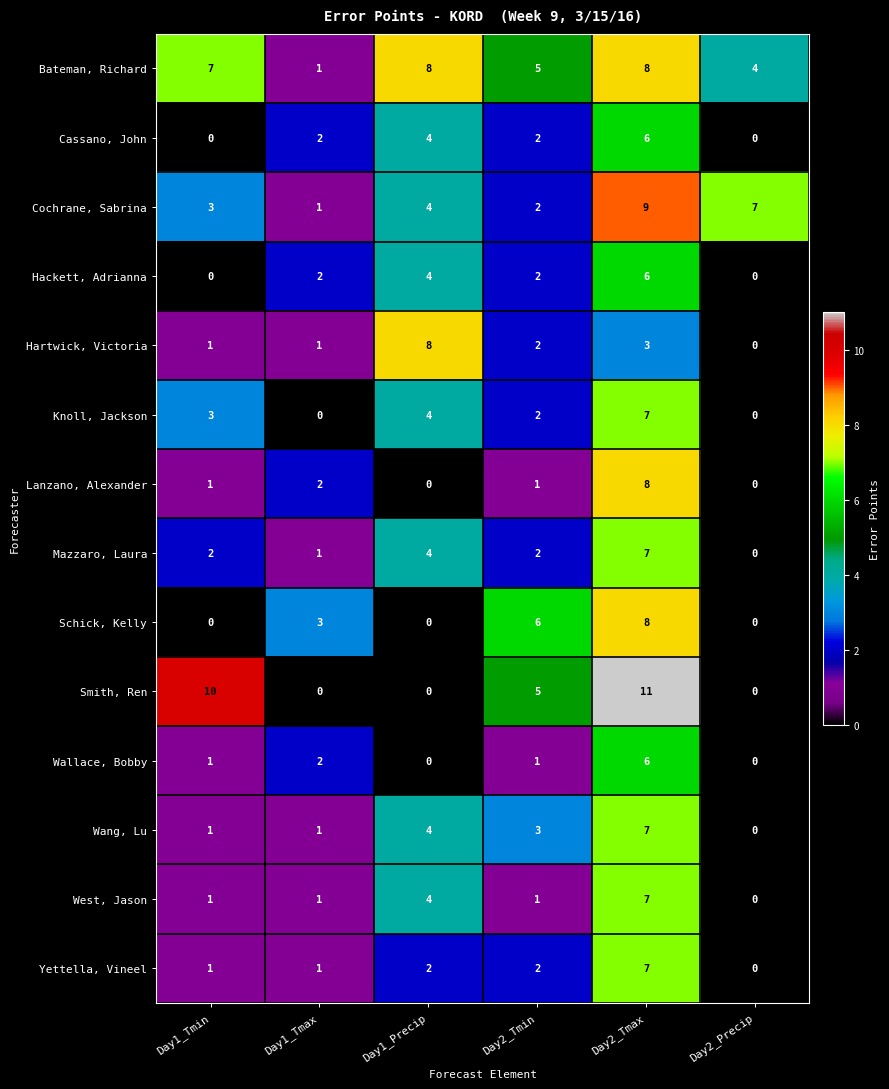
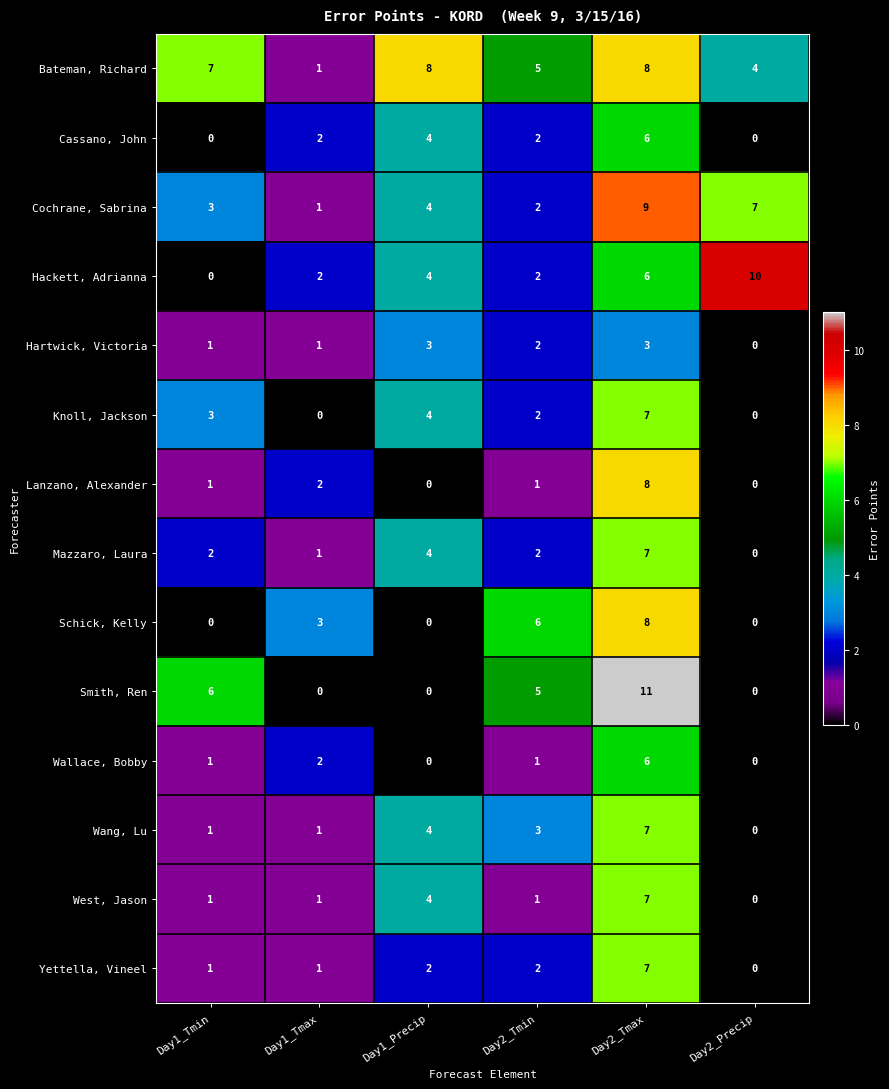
  {
    "Bateman, Richard": {
      "Day1_Tmin": 7,
      "Day1_Tmax": 1,
      "Day1_Precip": 8,
      "Day2_Tmin": 5,
      "Day2_Tmax": 8,
      "Day2_Precip": 4
    },
    "Cassano, John": {
      "Day1_Tmin": 0,
      "Day1_Tmax": 2,
      "Day1_Precip": 4,
      "Day2_Tmin": 2,
      "Day2_Tmax": 6,
      "Day2_Precip": 0
    },
    "Cochrane, Sabrina": {
      "Day1_Tmin": 3,
      "Day1_Tmax": 1,
      "Day1_Precip": 4,
      "Day2_Tmin": 2,
      "Day2_Tmax": 9,
      "Day2_Precip": 7
    },
    "Hackett, Adrianna": {
      "Day1_Tmin": 0,
      "Day1_Tmax": 2,
      "Day1_Precip": 4,
      "Day2_Tmin": 2,
      "Day2_Tmax": 6,
-     "Day2_Precip": 0
+     "Day2_Precip": 10
    },
    "Hartwick, Victoria": {
      "Day1_Tmin": 1,
      "Day1_Tmax": 1,
-     "Day1_Precip": 8,
+     "Day1_Precip": 3,
      "Day2_Tmin": 2,
      "Day2_Tmax": 3,
      "Day2_Precip": 0
    },
    "Knoll, Jackson": {
      "Day1_Tmin": 3,
      "Day1_Tmax": 0,
      "Day1_Precip": 4,
      "Day2_Tmin": 2,
      "Day2_Tmax": 7,
      "Day2_Precip": 0
    },
    "Lanzano, Alexander": {
      "Day1_Tmin": 1,
      "Day1_Tmax": 2,
      "Day1_Precip": 0,
      "Day2_Tmin": 1,
      "Day2_Tmax": 8,
      "Day2_Precip": 0
    },
    "Mazzaro, Laura": {
      "Day1_Tmin": 2,
      "Day1_Tmax": 1,
      "Day1_Precip": 4,
      "Day2_Tmin": 2,
      "Day2_Tmax": 7,
      "Day2_Precip": 0
    },
    "Schick, Kelly": {
      "Day1_Tmin": 0,
      "Day1_Tmax": 3,
      "Day1_Precip": 0,
      "Day2_Tmin": 6,
      "Day2_Tmax": 8,
      "Day2_Precip": 0
    },
    "Smith, Ren": {
-     "Day1_Tmin": 10,
+     "Day1_Tmin": 6,
      "Day1_Tmax": 0,
      "Day1_Precip": 0,
      "Day2_Tmin": 5,
      "Day2_Tmax": 11,
      "Day2_Precip": 0
    },
    "Wallace, Bobby": {
      "Day1_Tmin": 1,
      "Day1_Tmax": 2,
      "Day1_Precip": 0,
      "Day2_Tmin": 1,
      "Day2_Tmax": 6,
      "Day2_Precip": 0
    },
    "Wang, Lu": {
      "Day1_Tmin": 1,
      "Day1_Tmax": 1,
      "Day1_Precip": 4,
      "Day2_Tmin": 3,
      "Day2_Tmax": 7,
      "Day2_Precip": 0
    },
    "West, Jason": {
      "Day1_Tmin": 1,
      "Day1_Tmax": 1,
      "Day1_Precip": 4,
      "Day2_Tmin": 1,
      "Day2_Tmax": 7,
      "Day2_Precip": 0
    },
    "Yettella, Vineel": {
      "Day1_Tmin": 1,
      "Day1_Tmax": 1,
      "Day1_Precip": 2,
      "Day2_Tmin": 2,
      "Day2_Tmax": 7,
      "Day2_Precip": 0
    }
  }
